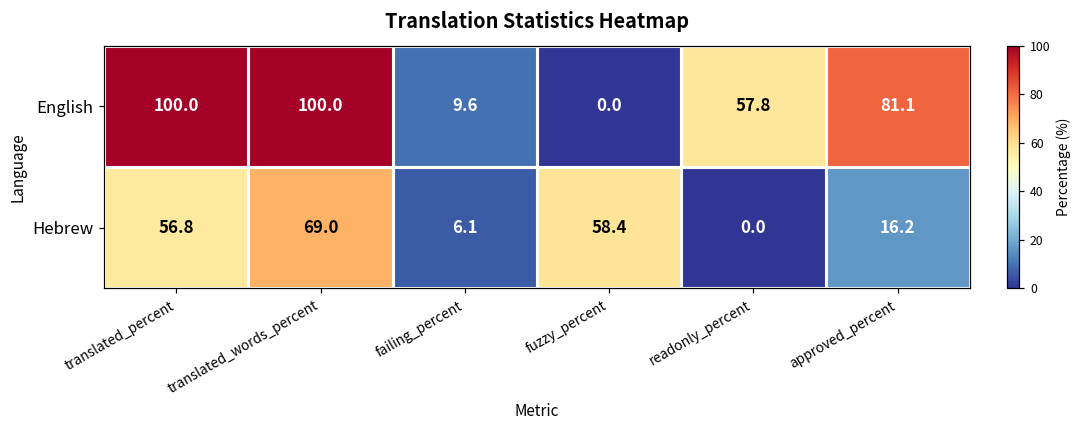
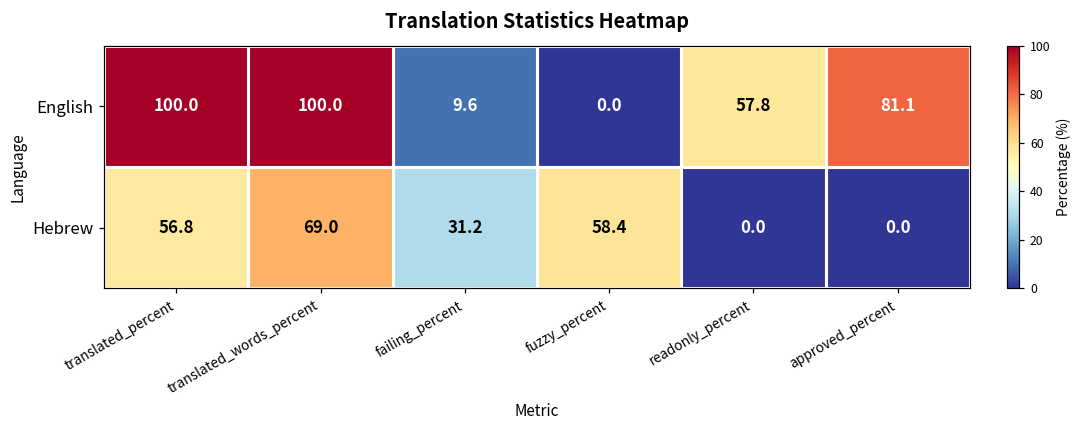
  {
    "English": {
      "translated_percent": 100.0,
      "translated_words_percent": 100.0,
      "failing_percent": 9.6,
      "fuzzy_percent": 0.0,
      "readonly_percent": 57.8,
      "approved_percent": 81.1
    },
    "Hebrew": {
      "translated_percent": 56.8,
      "translated_words_percent": 69.0,
-     "failing_percent": 6.1,
+     "failing_percent": 31.2,
      "fuzzy_percent": 58.4,
      "readonly_percent": 0.0,
-     "approved_percent": 16.2
+     "approved_percent": 0.0
    }
  }
